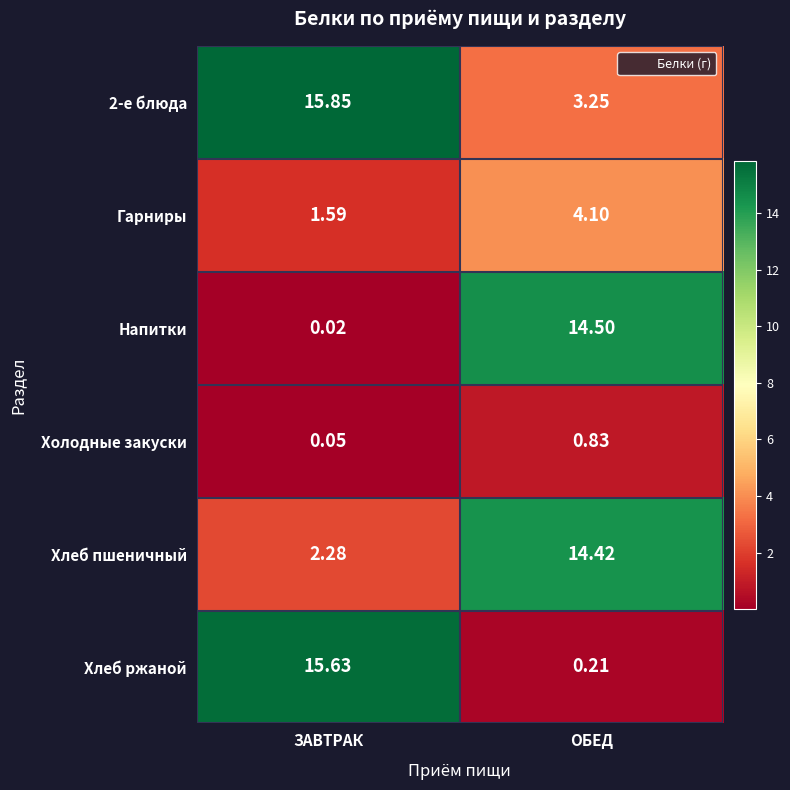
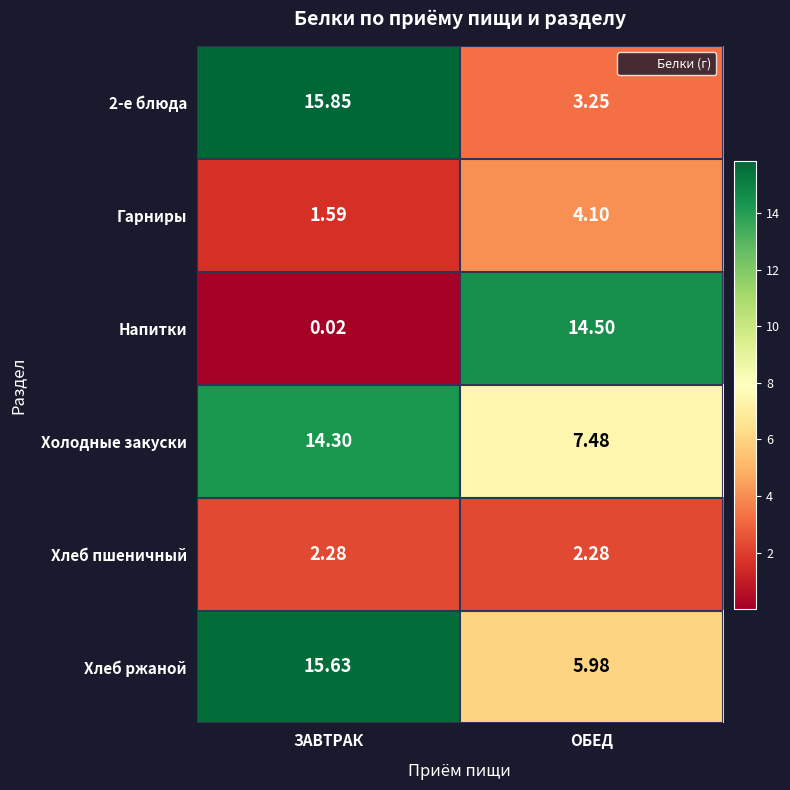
  {
    "2-е блюда": {
      "ЗАВТРАК": 15.85,
      "ОБЕД": 3.25
    },
    "Гарниры": {
      "ЗАВТРАК": 1.59,
      "ОБЕД": 4.10
    },
    "Напитки": {
      "ЗАВТРАК": 0.02,
      "ОБЕД": 14.50
    },
    "Холодные закуски": {
-     "ЗАВТРАК": 0.05,
-     "ОБЕД": 0.83
+     "ЗАВТРАК": 14.30,
+     "ОБЕД": 7.48
    },
    "Хлеб пшеничный": {
      "ЗАВТРАК": 2.28,
-     "ОБЕД": 14.42
+     "ОБЕД": 2.28
    },
    "Хлеб ржаной": {
      "ЗАВТРАК": 15.63,
-     "ОБЕД": 0.21
+     "ОБЕД": 5.98
    }
  }
